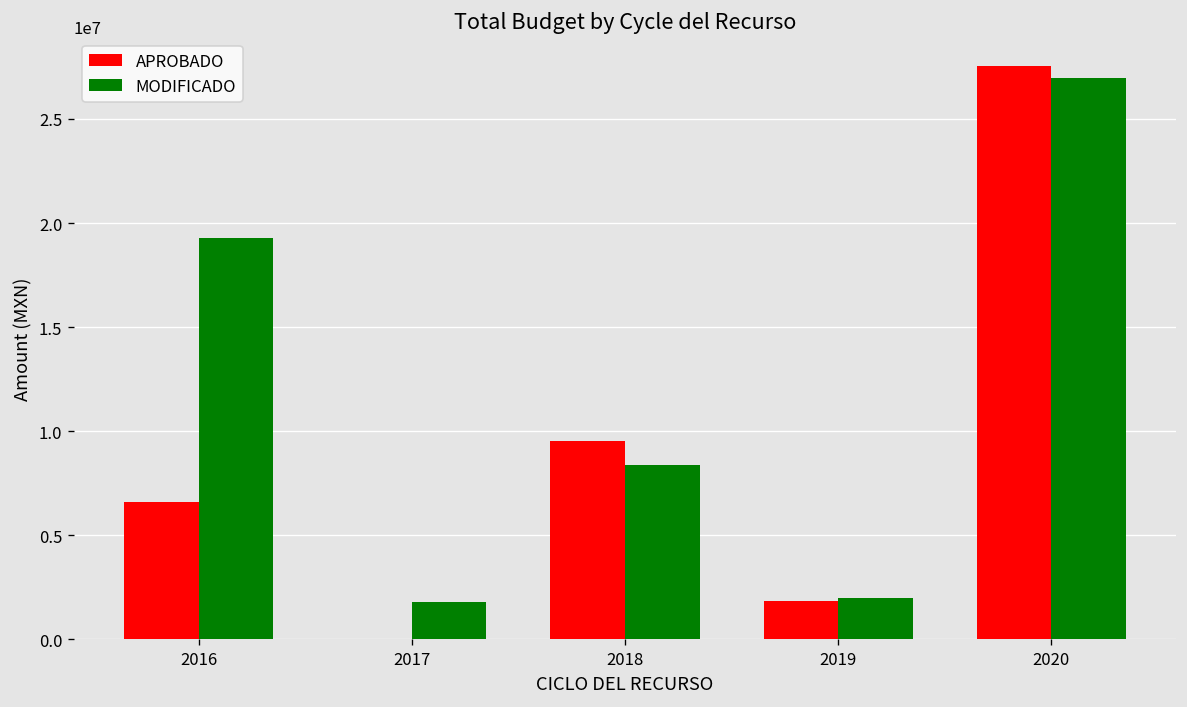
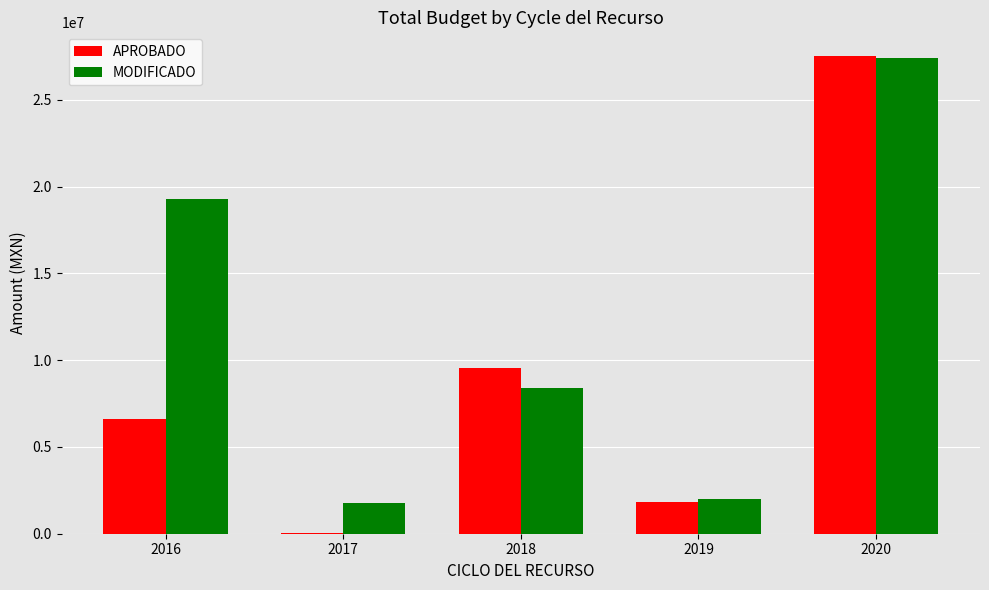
  {
    "APROBADO": {
      "2016": 6600000,
      "2018": 9500000,
      "2019": 1800000,
      "2020": 27500000
    },
    "MODIFICADO": {
      "2016": 19300000,
      "2017": 1800000,
      "2018": 8400000,
      "2019": 2000000,
-     "2020": 26900000
+     "2020": 27400000
    }
  }
